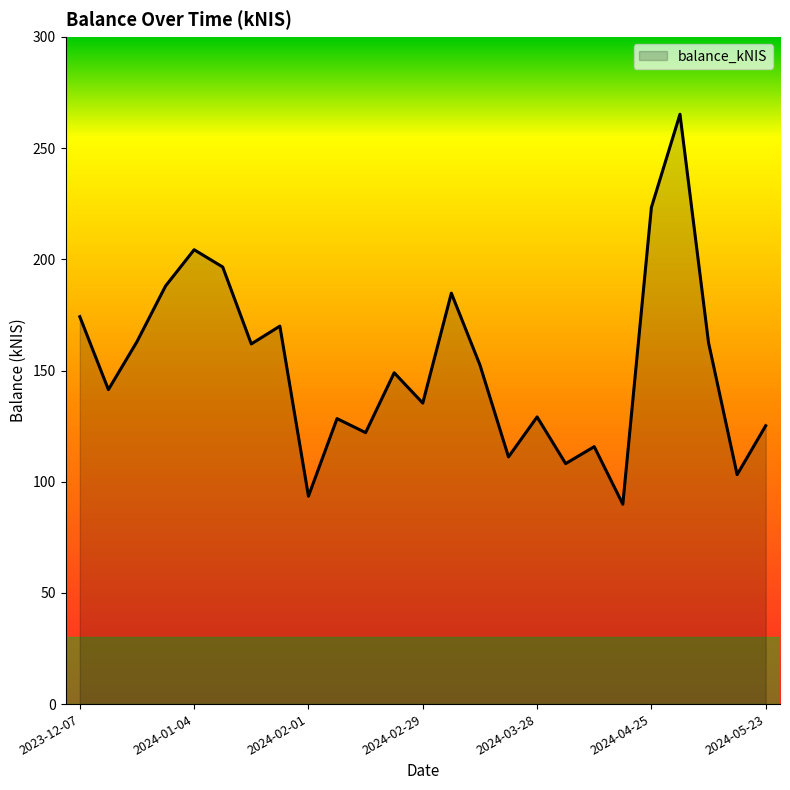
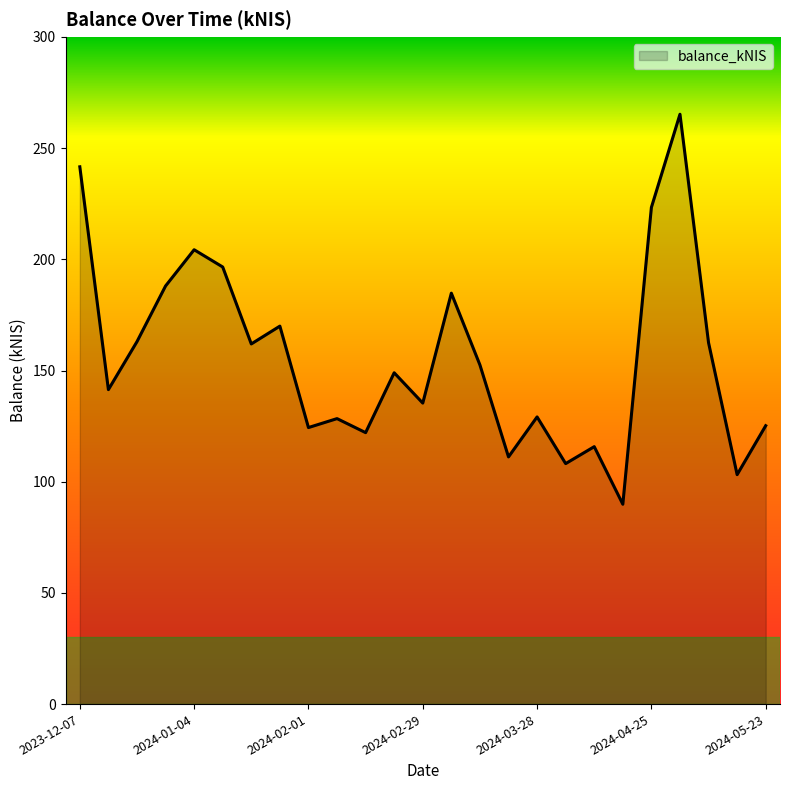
  {
-   "2023-12-07": 174,
+   "2023-12-07": 242,
    "2024-01-04": 204,
-   "2024-02-01": 93,
+   "2024-02-01": 124,
    "2024-02-29": 135,
    "2024-03-28": 129,
    "2024-04-25": 223,
    "2024-05-23": 125
  }
